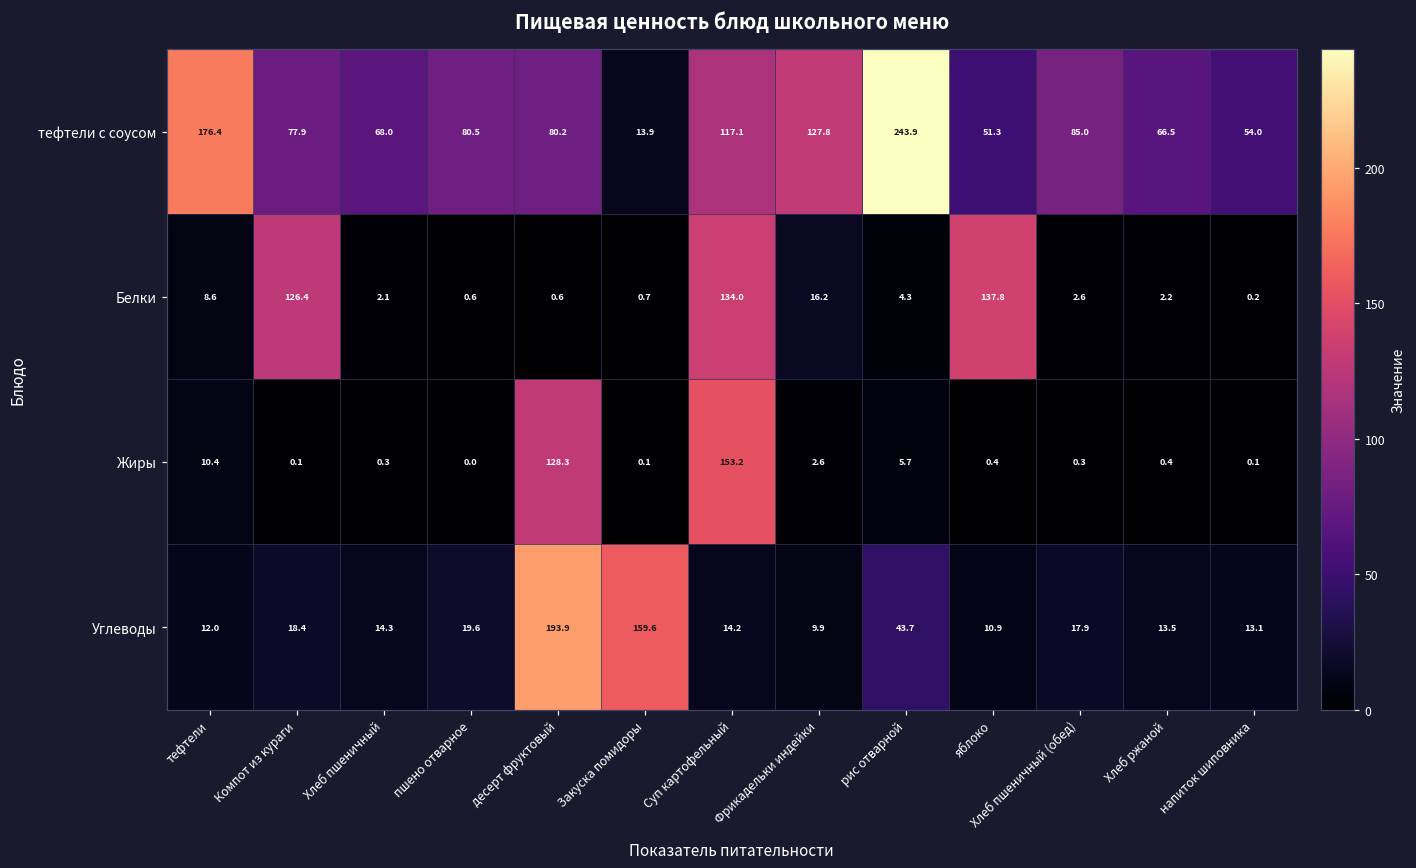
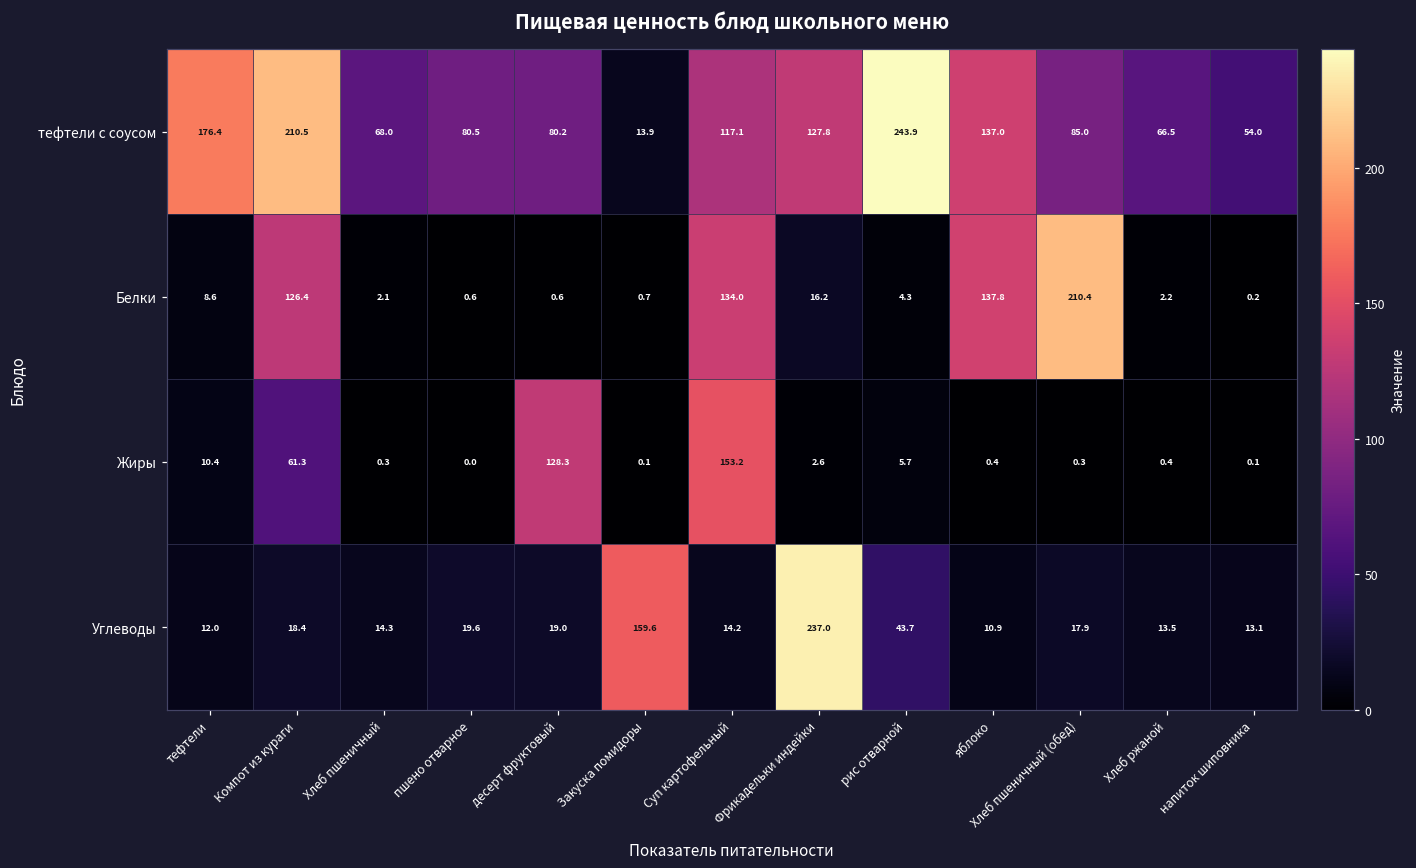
  {
    "тефтели с соусом": {
      "тефтели": 176.4,
-     "Компот из кураги": 77.9,
+     "Компот из кураги": 210.5,
      "Хлеб пшеничный": 68.0,
      "пшено отварное": 80.5,
      "десерт фруктовый": 80.2,
      "Закуска помидоры": 13.9,
      "Суп картофельный": 117.1,
      "Фрикадельки индейки": 127.8,
      "рис отварной": 243.9,
-     "яблоко": 51.3,
+     "яблоко": 137.0,
      "Хлеб пшеничный (обед)": 85.0,
      "Хлеб ржаной": 66.5,
      "напиток шиповника": 54.0
    },
    "Белки": {
      "тефтели": 8.6,
      "Компот из кураги": 126.4,
      "Хлеб пшеничный": 2.1,
      "пшено отварное": 0.6,
      "десерт фруктовый": 0.6,
      "Закуска помидоры": 0.7,
      "Суп картофельный": 134.0,
      "Фрикадельки индейки": 16.2,
      "рис отварной": 4.3,
      "яблоко": 137.8,
-     "Хлеб пшеничный (обед)": 2.6,
+     "Хлеб пшеничный (обед)": 210.4,
      "Хлеб ржаной": 2.2,
      "напиток шиповника": 0.2
    },
    "Жиры": {
      "тефтели": 10.4,
-     "Компот из кураги": 0.1,
+     "Компот из кураги": 61.3,
      "Хлеб пшеничный": 0.3,
      "пшено отварное": 0.0,
      "десерт фруктовый": 128.3,
      "Закуска помидоры": 0.1,
      "Суп картофельный": 153.2,
      "Фрикадельки индейки": 2.6,
      "рис отварной": 5.7,
      "яблоко": 0.4,
      "Хлеб пшеничный (обед)": 0.3,
      "Хлеб ржаной": 0.4,
      "напиток шиповника": 0.1
    },
    "Углеводы": {
      "тефтели": 12.0,
      "Компот из кураги": 18.4,
      "Хлеб пшеничный": 14.3,
      "пшено отварное": 19.6,
-     "десерт фруктовый": 193.9,
+     "десерт фруктовый": 19.0,
      "Закуска помидоры": 159.6,
      "Суп картофельный": 14.2,
-     "Фрикадельки индейки": 9.9,
+     "Фрикадельки индейки": 237.0,
      "рис отварной": 43.7,
      "яблоко": 10.9,
      "Хлеб пшеничный (обед)": 17.9,
      "Хлеб ржаной": 13.5,
      "напиток шиповника": 13.1
    }
  }
